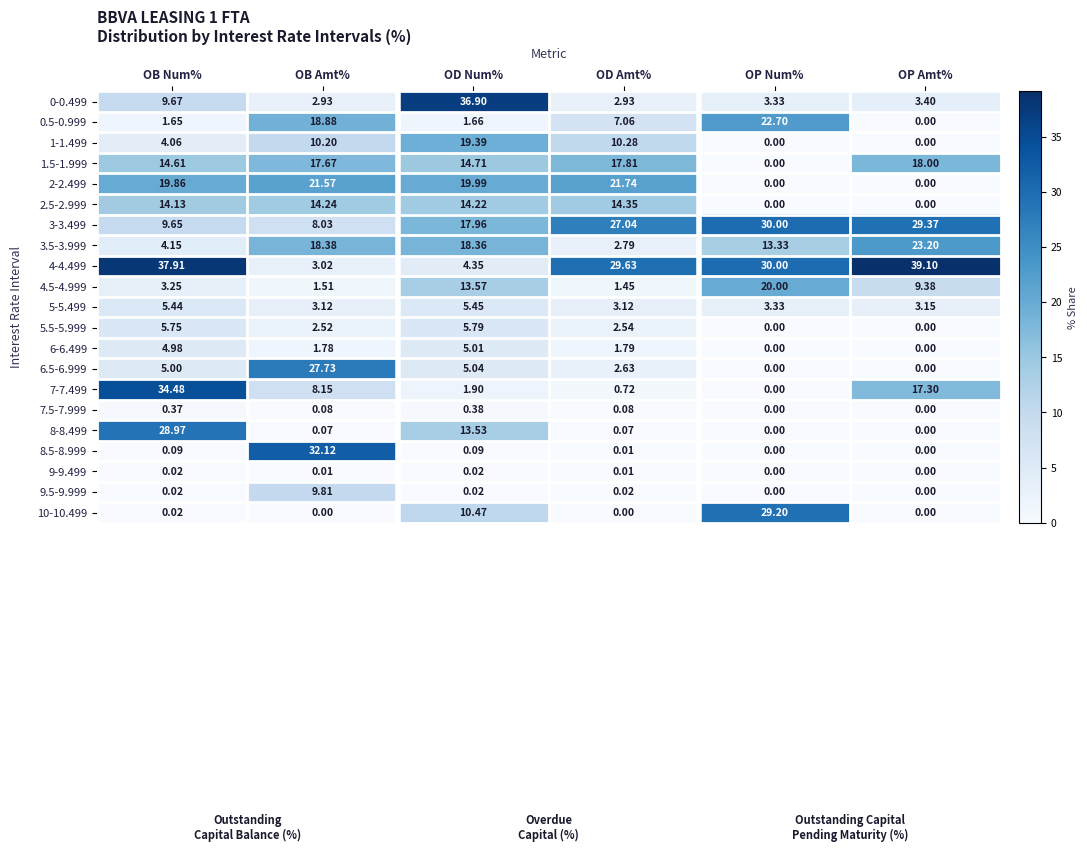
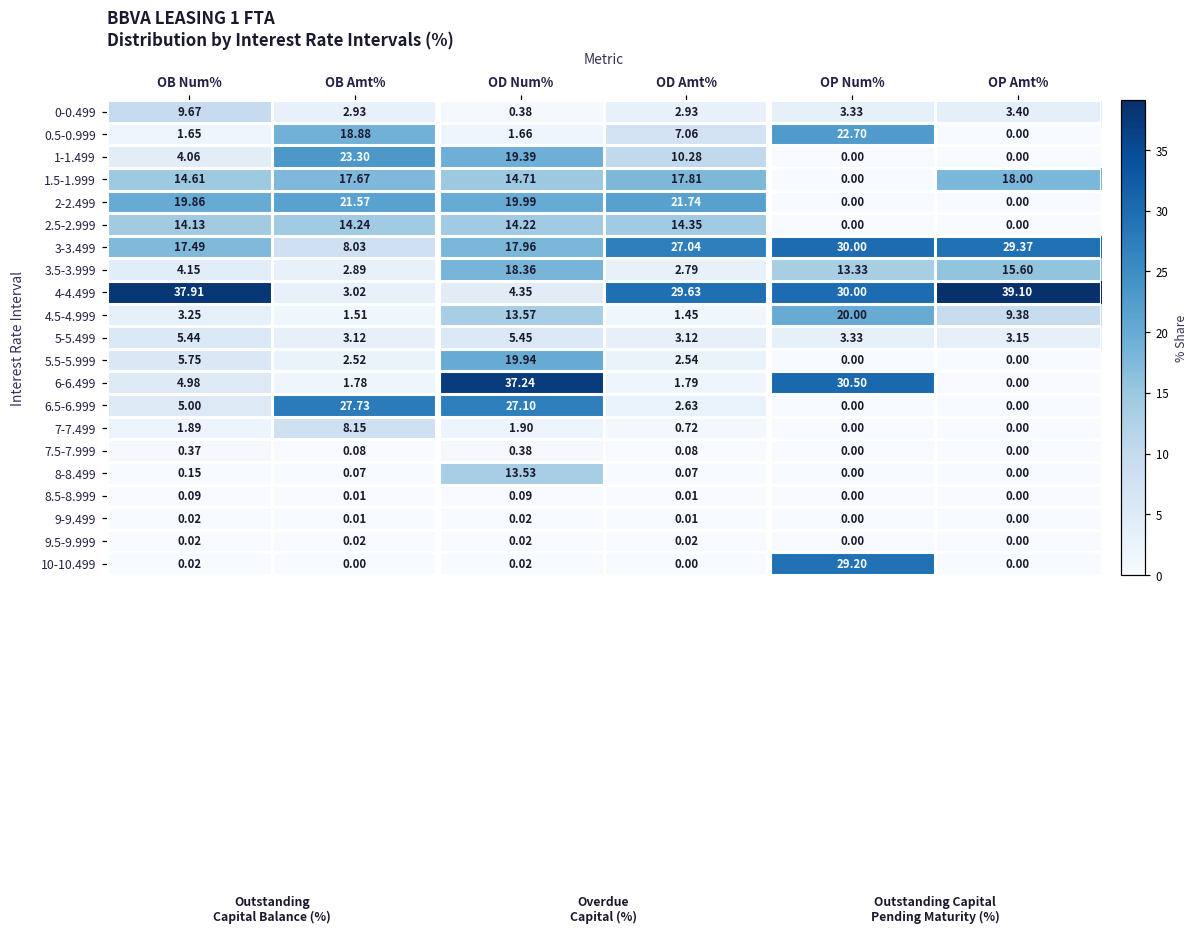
  {
    "0-0.499": {
      "OB Num%": 9.67,
      "OB Amt%": 2.93,
-     "OD Num%": 36.90,
+     "OD Num%": 0.38,
      "OD Amt%": 2.93,
      "OP Num%": 3.33,
      "OP Amt%": 3.40
    },
    "0.5-0.999": {
      "OB Num%": 1.65,
      "OB Amt%": 18.88,
      "OD Num%": 1.66,
      "OD Amt%": 7.06,
      "OP Num%": 22.70,
      "OP Amt%": 0.00
    },
    "1-1.499": {
      "OB Num%": 4.06,
-     "OB Amt%": 10.20,
+     "OB Amt%": 23.30,
      "OD Num%": 19.39,
      "OD Amt%": 10.28,
      "OP Num%": 0.00,
      "OP Amt%": 0.00
    },
    "1.5-1.999": {
      "OB Num%": 14.61,
      "OB Amt%": 17.67,
      "OD Num%": 14.71,
      "OD Amt%": 17.81,
      "OP Num%": 0.00,
      "OP Amt%": 18.00
    },
    "2-2.499": {
      "OB Num%": 19.86,
      "OB Amt%": 21.57,
      "OD Num%": 19.99,
      "OD Amt%": 21.74,
      "OP Num%": 0.00,
      "OP Amt%": 0.00
    },
    "2.5-2.999": {
      "OB Num%": 14.13,
      "OB Amt%": 14.24,
      "OD Num%": 14.22,
      "OD Amt%": 14.35,
      "OP Num%": 0.00,
      "OP Amt%": 0.00
    },
    "3-3.499": {
-     "OB Num%": 9.65,
+     "OB Num%": 17.49,
      "OB Amt%": 8.03,
      "OD Num%": 17.96,
      "OD Amt%": 27.04,
      "OP Num%": 30.00,
      "OP Amt%": 29.37
    },
    "3.5-3.999": {
      "OB Num%": 4.15,
-     "OB Amt%": 18.38,
+     "OB Amt%": 2.89,
      "OD Num%": 18.36,
      "OD Amt%": 2.79,
      "OP Num%": 13.33,
-     "OP Amt%": 23.20
+     "OP Amt%": 15.60
    },
    "4-4.499": {
      "OB Num%": 37.91,
      "OB Amt%": 3.02,
      "OD Num%": 4.35,
      "OD Amt%": 29.63,
      "OP Num%": 30.00,
      "OP Amt%": 39.10
    },
    "4.5-4.999": {
      "OB Num%": 3.25,
      "OB Amt%": 1.51,
      "OD Num%": 13.57,
      "OD Amt%": 1.45,
      "OP Num%": 20.00,
      "OP Amt%": 9.38
    },
    "5-5.499": {
      "OB Num%": 5.44,
      "OB Amt%": 3.12,
      "OD Num%": 5.45,
      "OD Amt%": 3.12,
      "OP Num%": 3.33,
      "OP Amt%": 3.15
    },
    "5.5-5.999": {
      "OB Num%": 5.75,
      "OB Amt%": 2.52,
-     "OD Num%": 5.79,
+     "OD Num%": 19.94,
      "OD Amt%": 2.54,
      "OP Num%": 0.00,
      "OP Amt%": 0.00
    },
    "6-6.499": {
      "OB Num%": 4.98,
      "OB Amt%": 1.78,
-     "OD Num%": 5.01,
+     "OD Num%": 37.24,
      "OD Amt%": 1.79,
-     "OP Num%": 0.00,
+     "OP Num%": 30.50,
      "OP Amt%": 0.00
    },
    "6.5-6.999": {
      "OB Num%": 5.00,
      "OB Amt%": 27.73,
-     "OD Num%": 5.04,
+     "OD Num%": 27.10,
      "OD Amt%": 2.63,
      "OP Num%": 0.00,
      "OP Amt%": 0.00
    },
    "7-7.499": {
-     "OB Num%": 34.48,
+     "OB Num%": 1.89,
      "OB Amt%": 8.15,
      "OD Num%": 1.90,
      "OD Amt%": 0.72,
      "OP Num%": 0.00,
-     "OP Amt%": 17.30
+     "OP Amt%": 0.00
    },
    "7.5-7.999": {
      "OB Num%": 0.37,
      "OB Amt%": 0.08,
      "OD Num%": 0.38,
      "OD Amt%": 0.08,
      "OP Num%": 0.00,
      "OP Amt%": 0.00
    },
    "8-8.499": {
-     "OB Num%": 28.97,
+     "OB Num%": 0.15,
      "OB Amt%": 0.07,
      "OD Num%": 13.53,
      "OD Amt%": 0.07,
      "OP Num%": 0.00,
      "OP Amt%": 0.00
    },
    "8.5-8.999": {
      "OB Num%": 0.09,
-     "OB Amt%": 32.12,
+     "OB Amt%": 0.01,
      "OD Num%": 0.09,
      "OD Amt%": 0.01,
      "OP Num%": 0.00,
      "OP Amt%": 0.00
    },
    "9-9.499": {
      "OB Num%": 0.02,
      "OB Amt%": 0.01,
      "OD Num%": 0.02,
      "OD Amt%": 0.01,
      "OP Num%": 0.00,
      "OP Amt%": 0.00
    },
    "9.5-9.999": {
      "OB Num%": 0.02,
-     "OB Amt%": 9.81,
+     "OB Amt%": 0.02,
      "OD Num%": 0.02,
      "OD Amt%": 0.02,
      "OP Num%": 0.00,
      "OP Amt%": 0.00
    },
    "10-10.499": {
      "OB Num%": 0.02,
      "OB Amt%": 0.00,
-     "OD Num%": 10.47,
+     "OD Num%": 0.02,
      "OD Amt%": 0.00,
      "OP Num%": 29.20,
      "OP Amt%": 0.00
    }
  }
